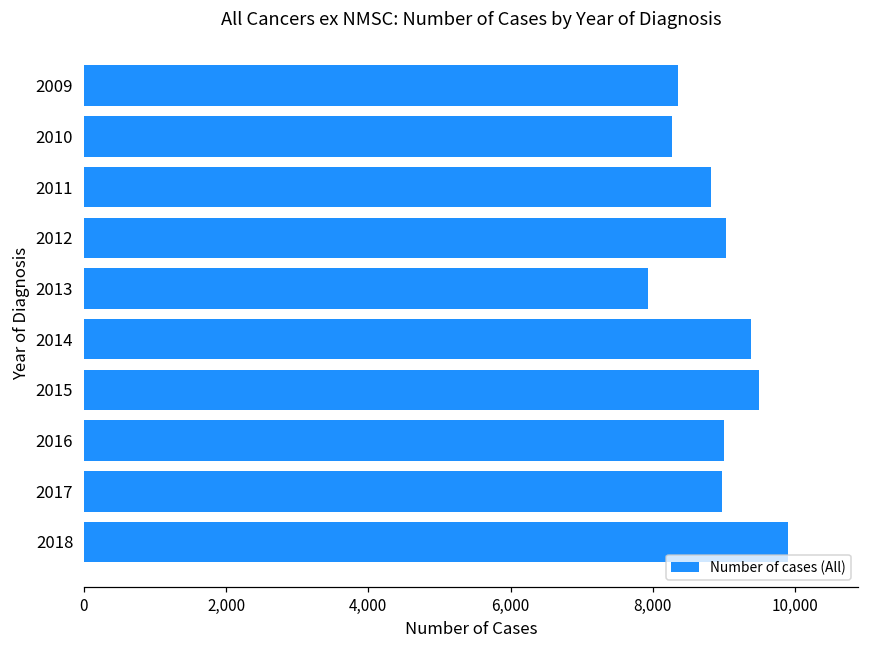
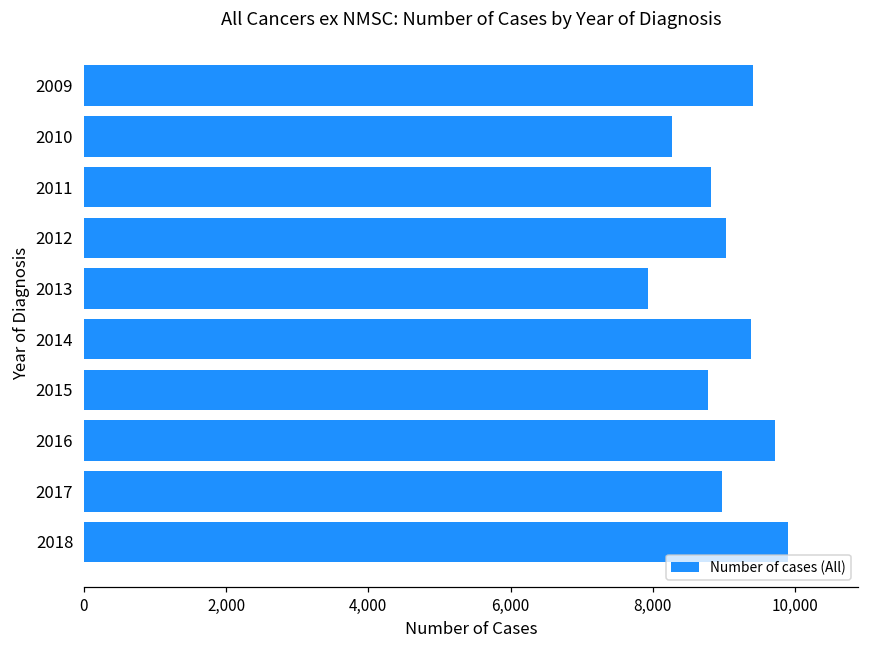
  {
-   "2009": "8,400",
+   "2009": "9,400",
    "2010": "8,300",
    "2011": "8,800",
    "2012": "9,000",
    "2013": "7,900",
    "2014": "9,400",
-   "2015": "9,500",
-   "2016": "9,000",
+   "2015": "8,800",
+   "2016": "9,700",
    "2017": "9,000",
    "2018": "9,900"
  }
